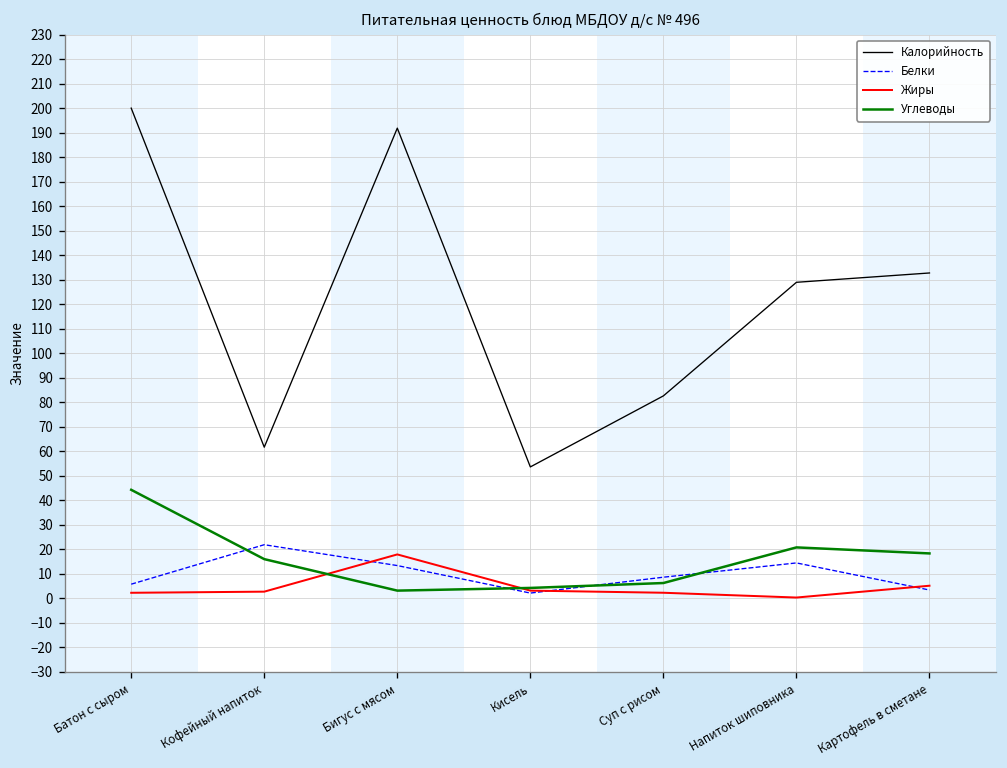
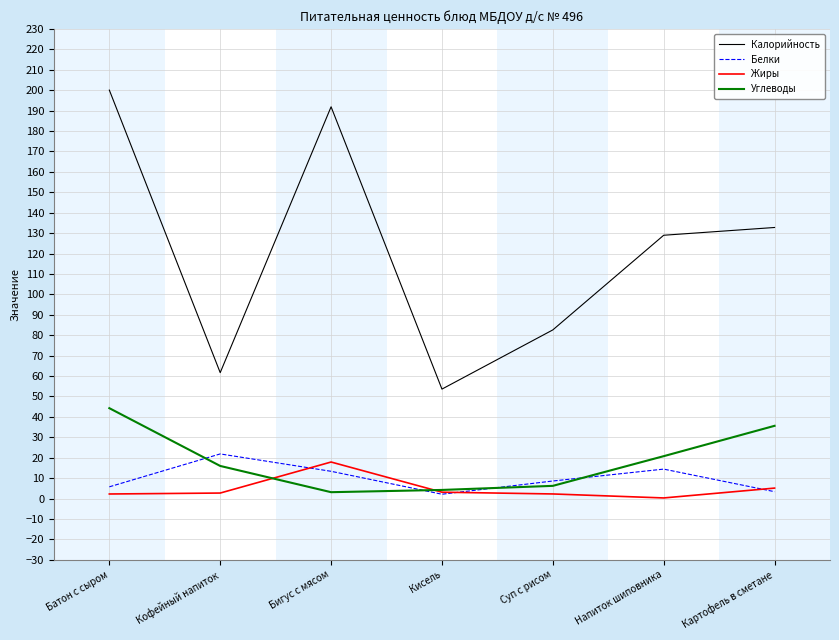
  {
    "Калорийность": {
      "Батон с сыром": 200,
      "Кофейный напиток": 62,
      "Бигус с мясом": 192,
      "Кисель": 54,
      "Суп с рисом": 83,
      "Напиток шиповника": 129,
      "Картофель в сметане": 133
    },
    "Белки": {
      "Батон с сыром": 6,
      "Кофейный напиток": 22,
      "Бигус с мясом": 13,
      "Суп с рисом": 9,
      "Напиток шиповника": 14,
      "Картофель в сметане": 3
    },
    "Жиры": {
      "Батон с сыром": 2,
      "Кофейный напиток": 3,
      "Бигус с мясом": 18,
      "Суп с рисом": 2,
      "Напиток шиповника": 0,
      "Картофель в сметане": 5
    },
    "Углеводы": {
      "Батон с сыром": 44,
      "Кофейный напиток": 16,
      "Бигус с мясом": 3,
      "Суп с рисом": 6,
      "Напиток шиповника": 21,
-     "Картофель в сметане": 18
+     "Картофель в сметане": 36
    }
  }
